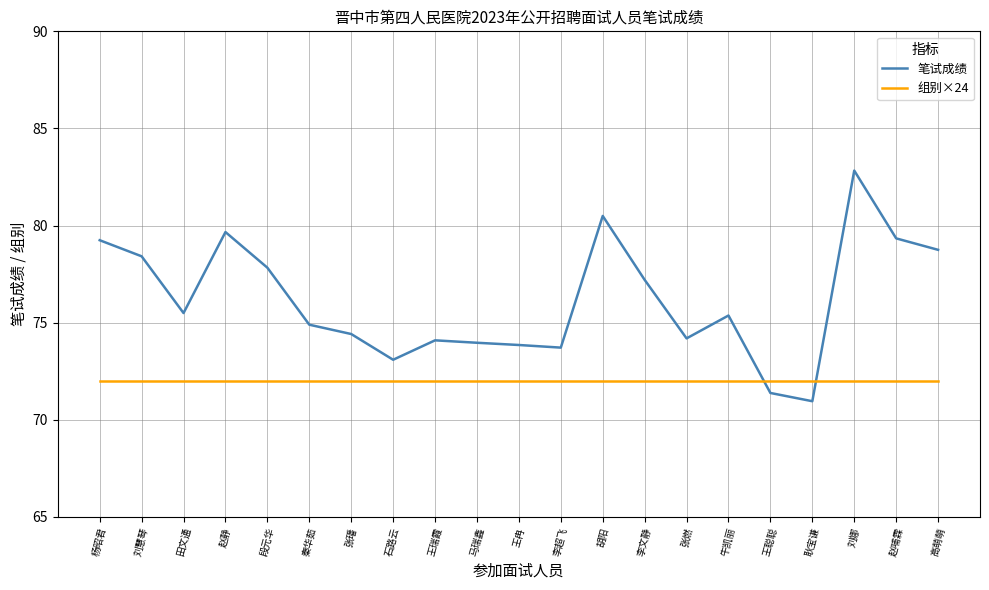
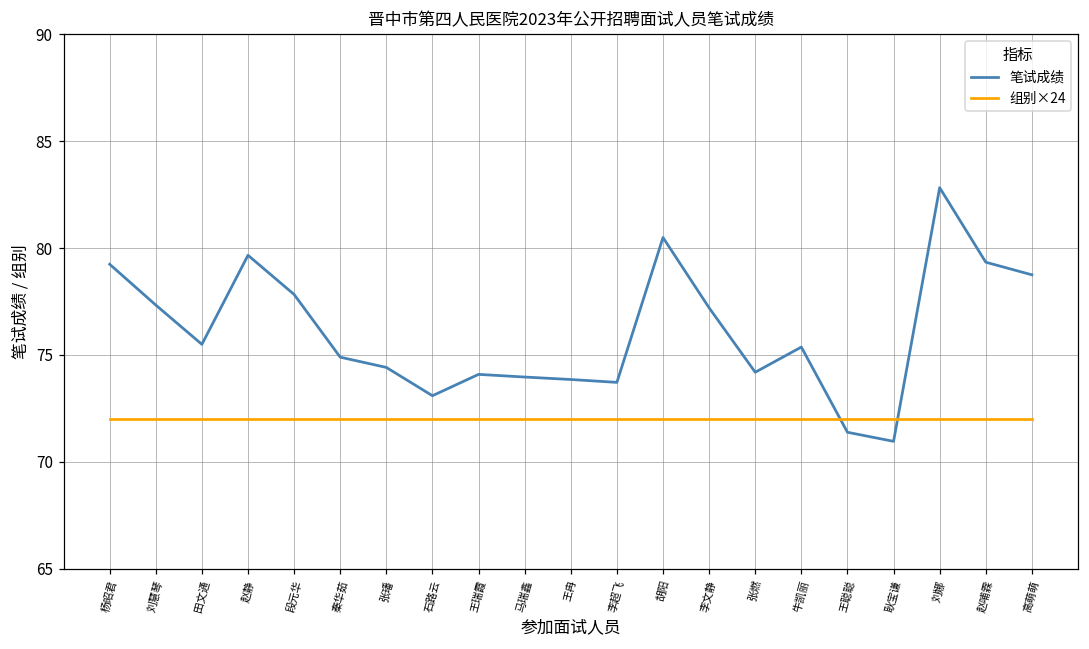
  {
    "笔试成绩": {
      "杨昭君": 79.2,
-     "刘慧琴": 78.4,
+     "刘慧琴": 77.3,
      "田文通": 75.5,
      "赵静": 79.7,
      "段元华": 77.8,
      "秦华茹": 74.9,
      "张璠": 74.4,
      "石路云": 73.1,
      "王瑞霞": 74.1,
      "马瑞鑫": 74.0,
      "王冉": 73.9,
      "李超飞": 73.7,
      "胡阳": 80.5,
      "李文静": 77.2,
      "张燃": 74.2,
      "牛凯丽": 75.4,
      "王聪聪": 71.4,
      "耿宝谦": 71.0,
      "刘娜": 82.8,
      "赵哺霖": 79.3,
      "高萌萌": 78.8
    },
    "组别×24": {
      "杨昭君": 72.0,
      "刘慧琴": 72.0,
      "田文通": 72.0,
      "赵静": 72.0,
      "段元华": 72.0,
      "秦华茹": 72.0,
      "张璠": 72.0,
      "石路云": 72.0,
      "王瑞霞": 72.0,
      "马瑞鑫": 72.0,
      "王冉": 72.0,
      "李超飞": 72.0,
      "胡阳": 72.0,
      "李文静": 72.0,
      "张燃": 72.0,
      "牛凯丽": 72.0,
      "王聪聪": 72.0,
      "耿宝谦": 72.0,
      "刘娜": 72.0,
      "赵哺霖": 72.0,
      "高萌萌": 72.0
    }
  }
